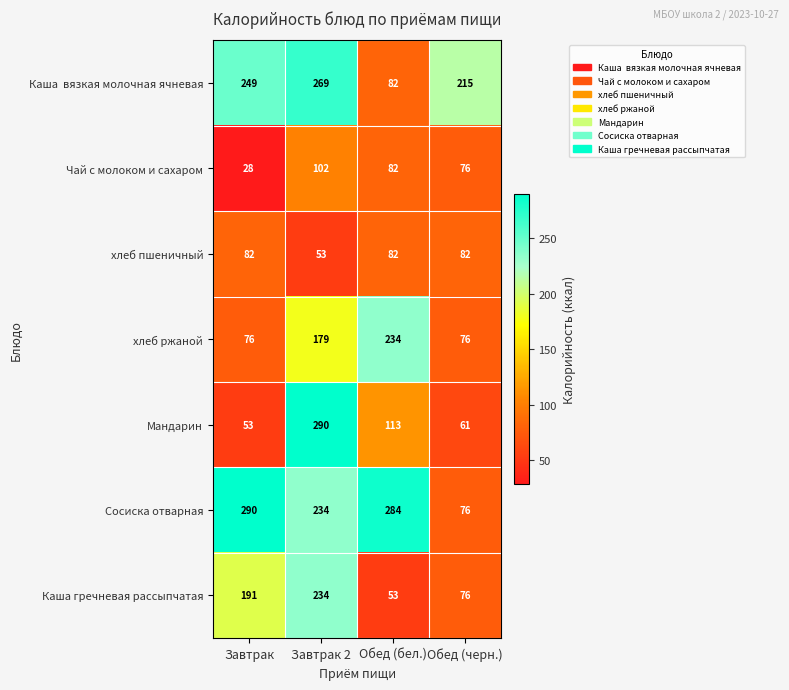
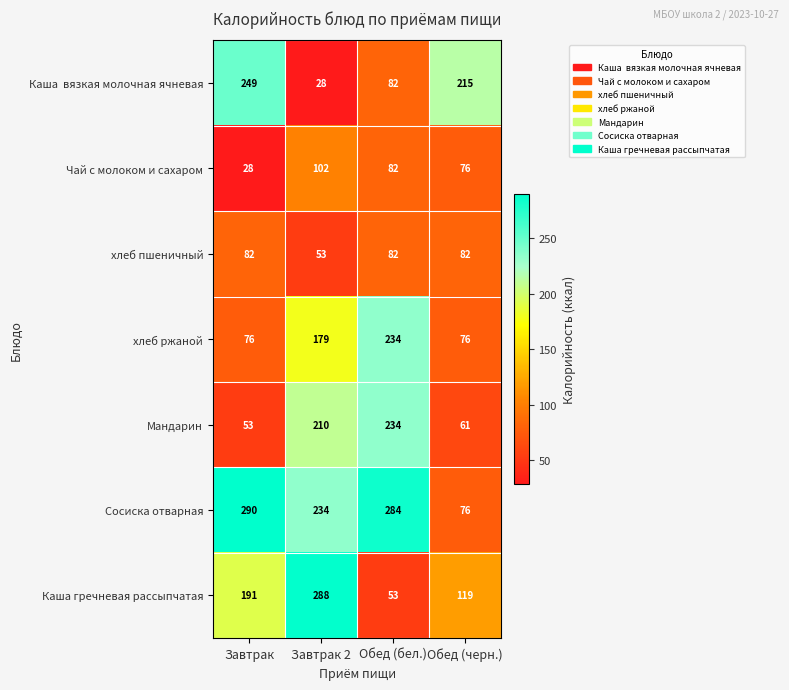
  {
    "Каша вязкая молочная ячневая": {
      "Завтрак": 249,
-     "Завтрак 2": 269,
+     "Завтрак 2": 28,
      "Обед (бел.)": 82,
      "Обед (черн.)": 215
    },
    "Чай с молоком и сахаром": {
      "Завтрак": 28,
      "Завтрак 2": 102,
      "Обед (бел.)": 82,
      "Обед (черн.)": 76
    },
    "хлеб пшеничный": {
      "Завтрак": 82,
      "Завтрак 2": 53,
      "Обед (бел.)": 82,
      "Обед (черн.)": 82
    },
    "хлеб ржаной": {
      "Завтрак": 76,
      "Завтрак 2": 179,
      "Обед (бел.)": 234,
      "Обед (черн.)": 76
    },
    "Мандарин": {
      "Завтрак": 53,
-     "Завтрак 2": 290,
-     "Обед (бел.)": 113,
+     "Завтрак 2": 210,
+     "Обед (бел.)": 234,
      "Обед (черн.)": 61
    },
    "Сосиска отварная": {
      "Завтрак": 290,
      "Завтрак 2": 234,
      "Обед (бел.)": 284,
      "Обед (черн.)": 76
    },
    "Каша гречневая рассыпчатая": {
      "Завтрак": 191,
-     "Завтрак 2": 234,
+     "Завтрак 2": 288,
      "Обед (бел.)": 53,
-     "Обед (черн.)": 76
+     "Обед (черн.)": 119
    }
  }
